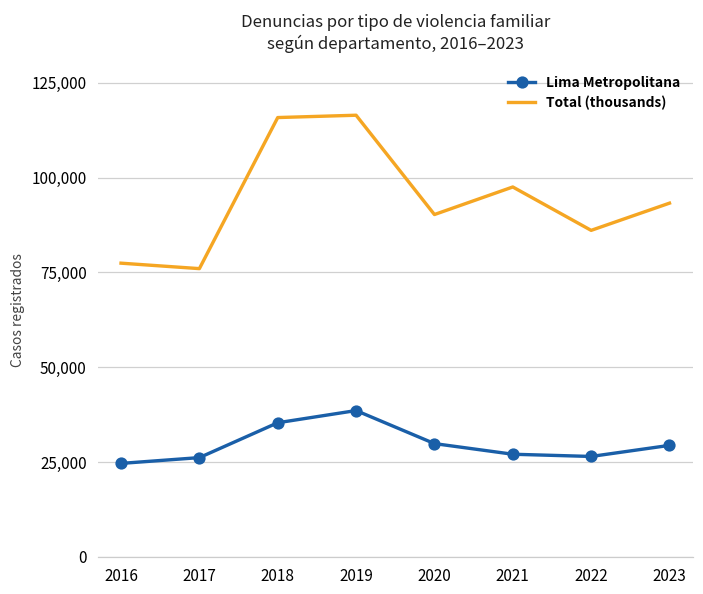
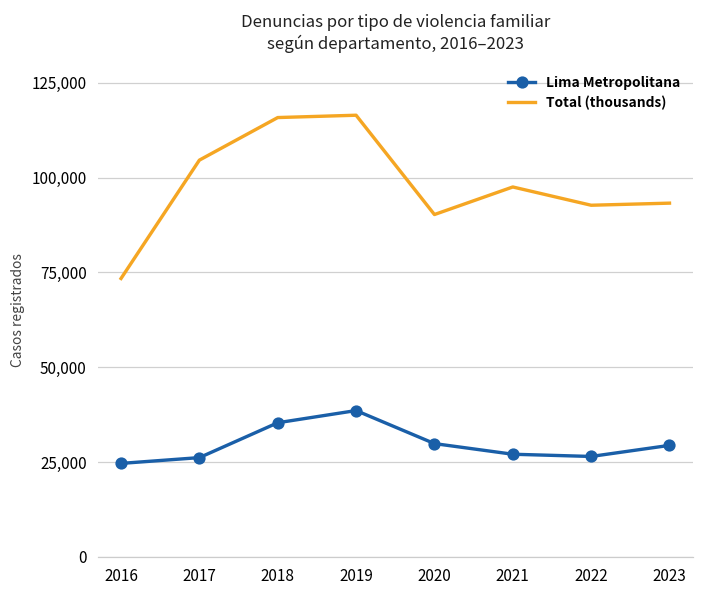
  {
    "Lima Metropolitana": {
      "2016": "25,000",
      "2017": "26,000",
      "2018": "35,000",
      "2019": "39,000",
      "2020": "30,000",
      "2021": "27,000",
      "2022": "26,000",
      "2023": "29,000"
    },
    "Total (thousands)": {
-     "2016": "77,000",
-     "2017": "76,000",
+     "2016": "73,000",
+     "2017": "105,000",
      "2018": "116,000",
      "2019": "116,000",
      "2020": "90,000",
      "2021": "98,000",
-     "2022": "86,000",
+     "2022": "93,000",
      "2023": "93,000"
    }
  }
